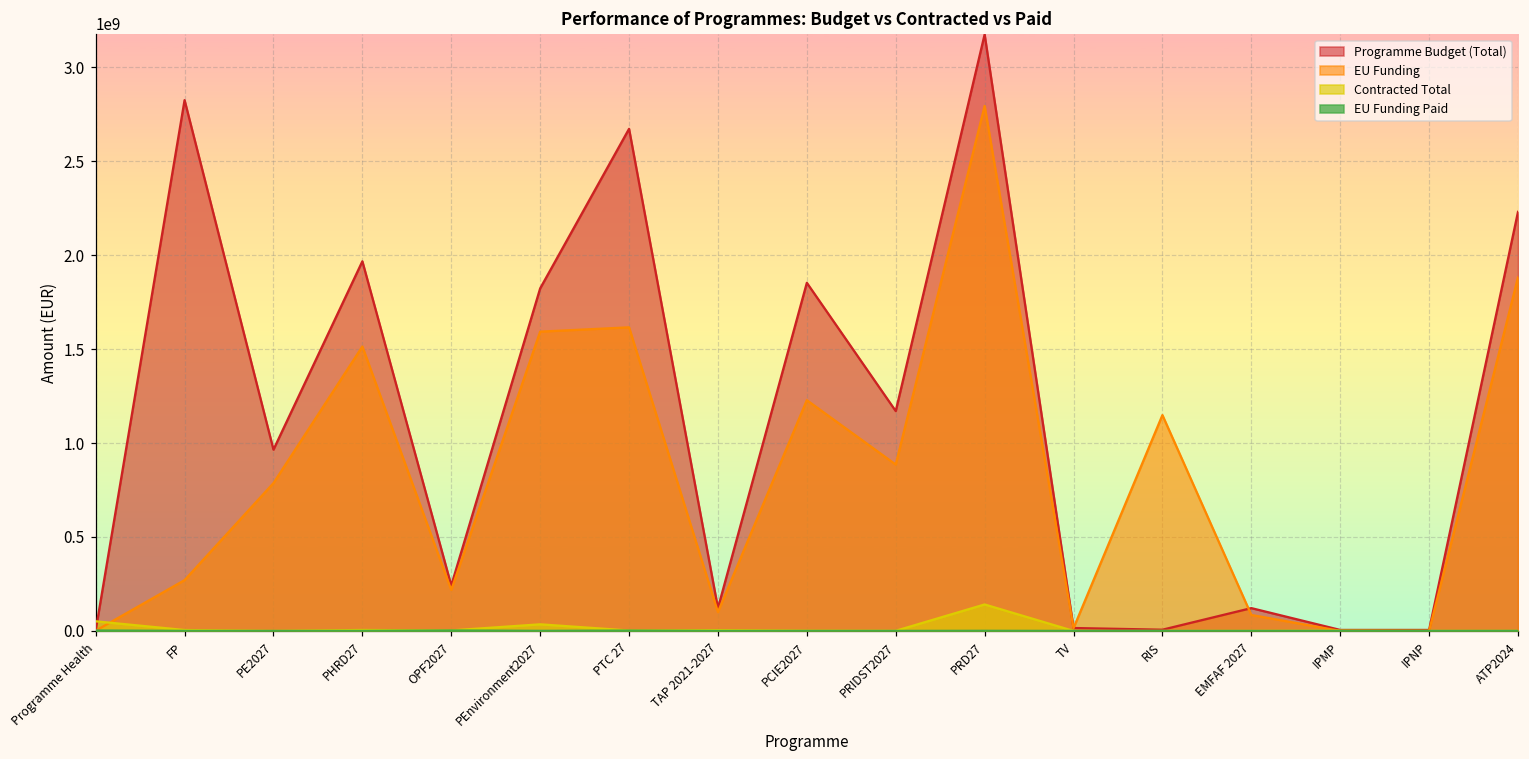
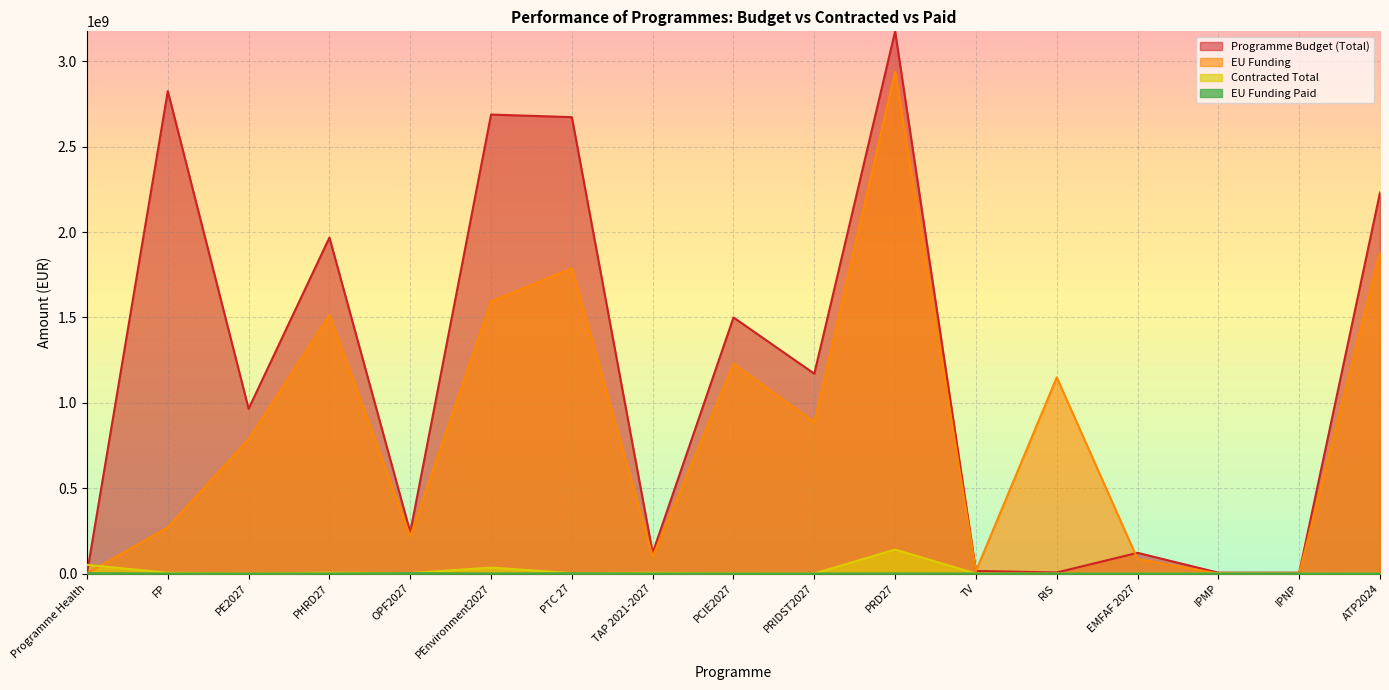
  {
    "Programme Budget (Total)": {
      "FP": 2830000000,
      "PE2027": 960000000,
      "PHRD27": 1970000000,
      "OPF2027": 240000000,
-     "PEnvironment2027": 1820000000,
+     "PEnvironment2027": 2690000000,
      "PTC 27": 2670000000,
      "TAP 2021-2027": 120000000,
-     "PCIE2027": 1850000000,
+     "PCIE2027": 1500000000,
      "PRIDST2027": 1170000000,
      "PRD27": 3180000000,
      "EMFAF 2027": 120000000,
      "ATP2024": 2230000000
    },
    "EU Funding": {
      "FP": 270000000,
      "PE2027": 790000000,
      "PHRD27": 1510000000,
      "OPF2027": 220000000,
      "PEnvironment2027": 1590000000,
-     "PTC 27": 1620000000,
+     "PTC 27": 1790000000,
      "TAP 2021-2027": 100000000,
      "PCIE2027": 1230000000,
      "PRIDST2027": 890000000,
-     "PRD27": 2790000000,
+     "PRD27": 2940000000,
      "RIS": 1150000000,
      "EMFAF 2027": 80000000,
      "ATP2024": 1880000000
    },
    "Contracted Total": {
      "Programme Health": 50000000,
      "PEnvironment2027": 40000000,
      "PRD27": 140000000
    },
    "EU Funding Paid": {
      "PEnvironment2027": 0,
      "PRD27": 0
    }
  }
